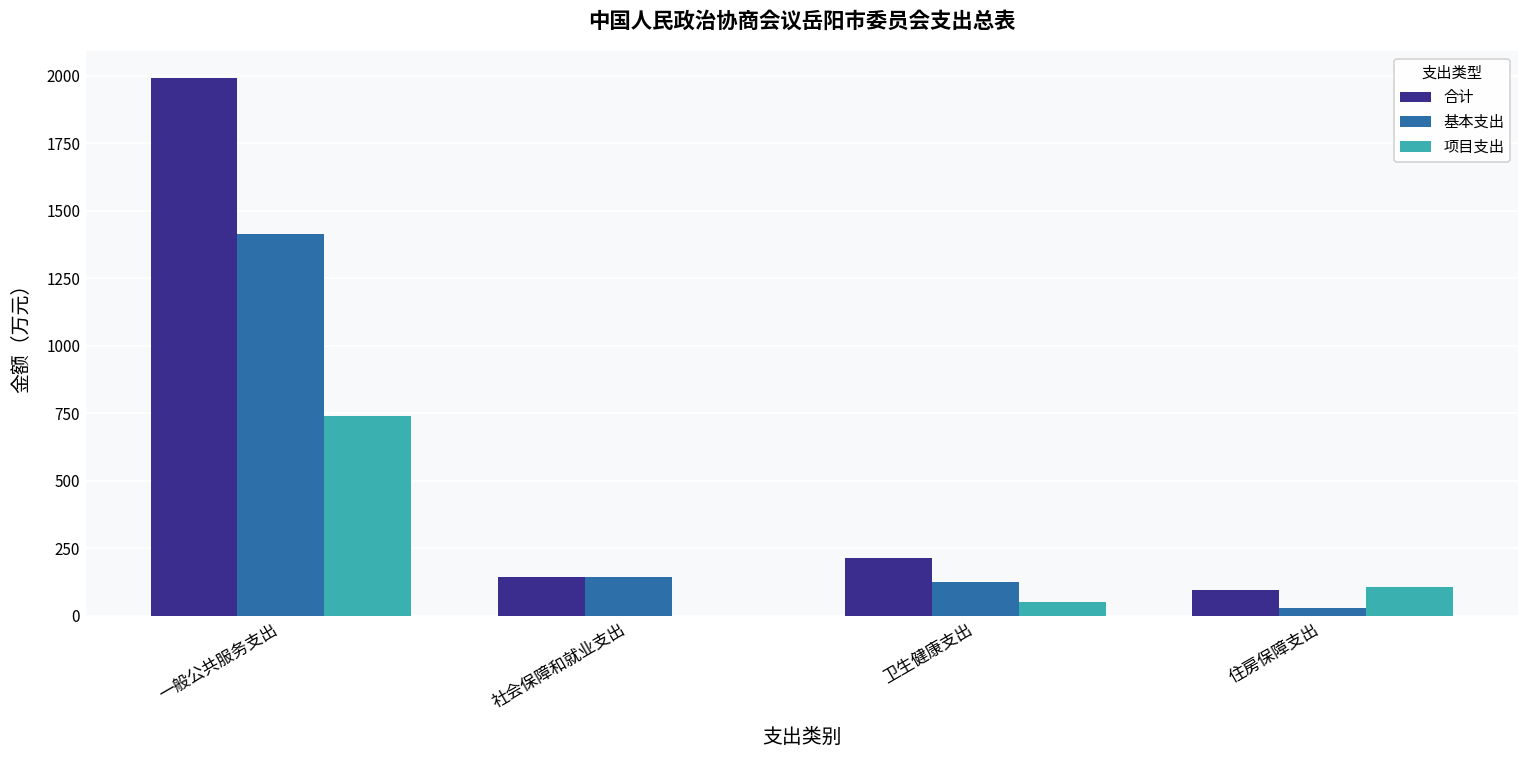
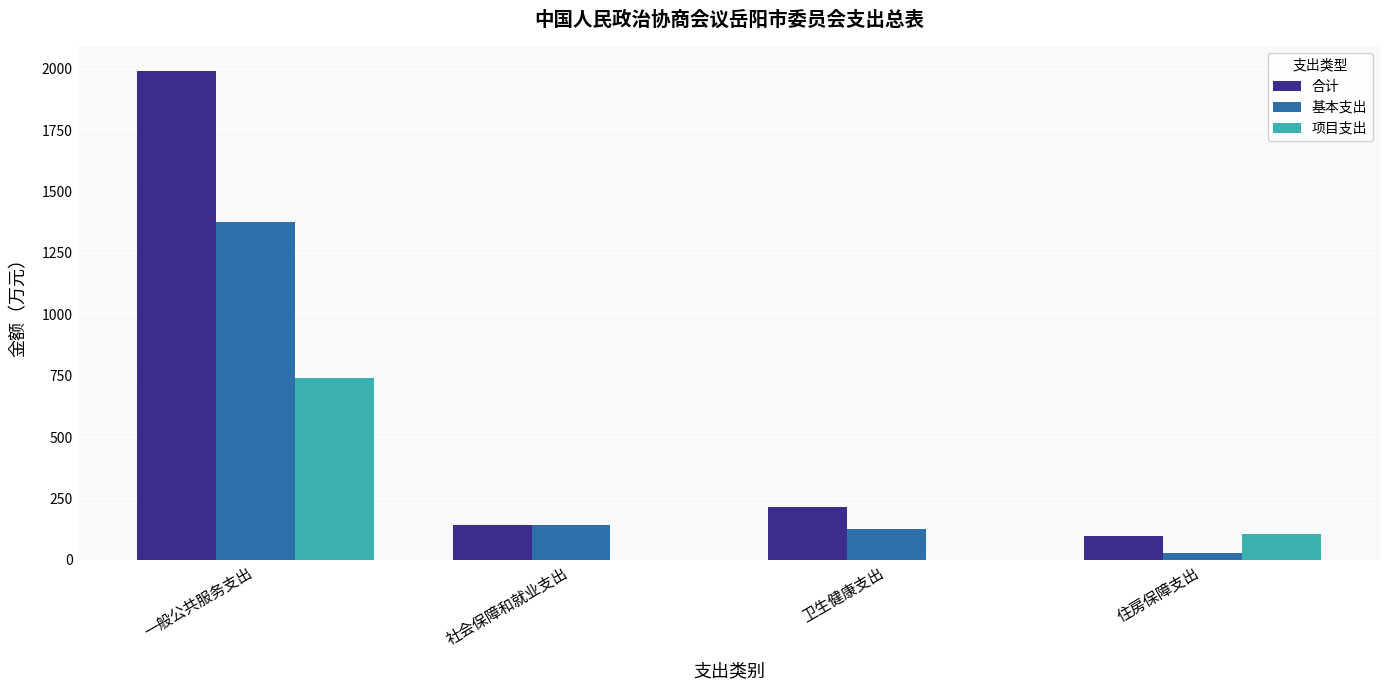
  {
    "合计": {
      "一般公共服务支出": 1990,
      "社会保障和就业支出": 140,
      "卫生健康支出": 210,
      "住房保障支出": 100
    },
    "基本支出": {
-     "一般公共服务支出": 1410,
+     "一般公共服务支出": 1380,
      "社会保障和就业支出": 140,
      "卫生健康支出": 130,
      "住房保障支出": 30
    },
    "项目支出": {
      "一般公共服务支出": 740,
      "社会保障和就业支出": 0,
-     "卫生健康支出": 50,
+     "卫生健康支出": 0,
      "住房保障支出": 110
    }
  }
